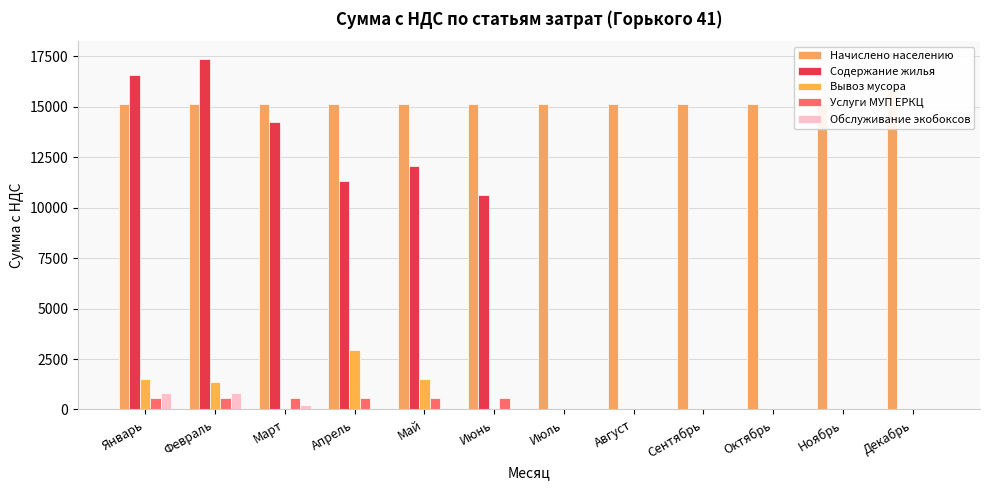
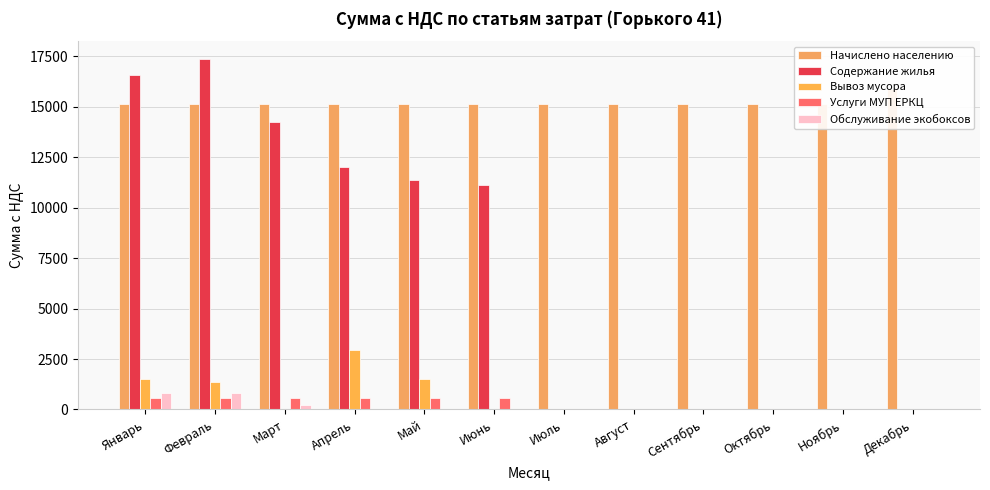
  {
    "Содержание жилья": {
      "Январь": 16600,
      "Февраль": 17400,
      "Март": 14200,
-     "Апрель": 11300,
-     "Май": 12000,
-     "Июнь": 10600,
+     "Апрель": 12000,
+     "Май": 11400,
+     "Июнь": 11100,
      "Июль": 0,
      "Август": 0,
      "Сентябрь": 0,
      "Октябрь": 0,
      "Ноябрь": 0,
      "Декабрь": 0
    },
    "Обслуживание экобоксов": {
      "Январь": 800,
      "Февраль": 800,
      "Март": 200,
      "Апрель": 0,
      "Май": 0,
      "Июнь": 0,
      "Июль": 0,
      "Август": 0,
      "Сентябрь": 0,
      "Октябрь": 0,
      "Ноябрь": 0,
      "Декабрь": 0
    }
  }
